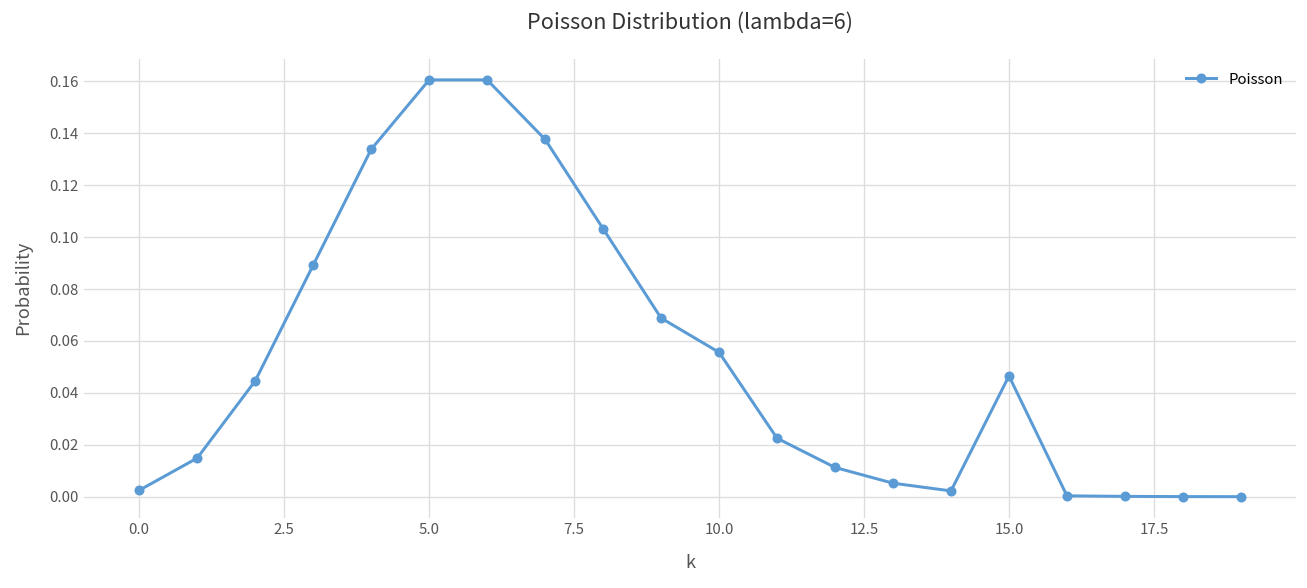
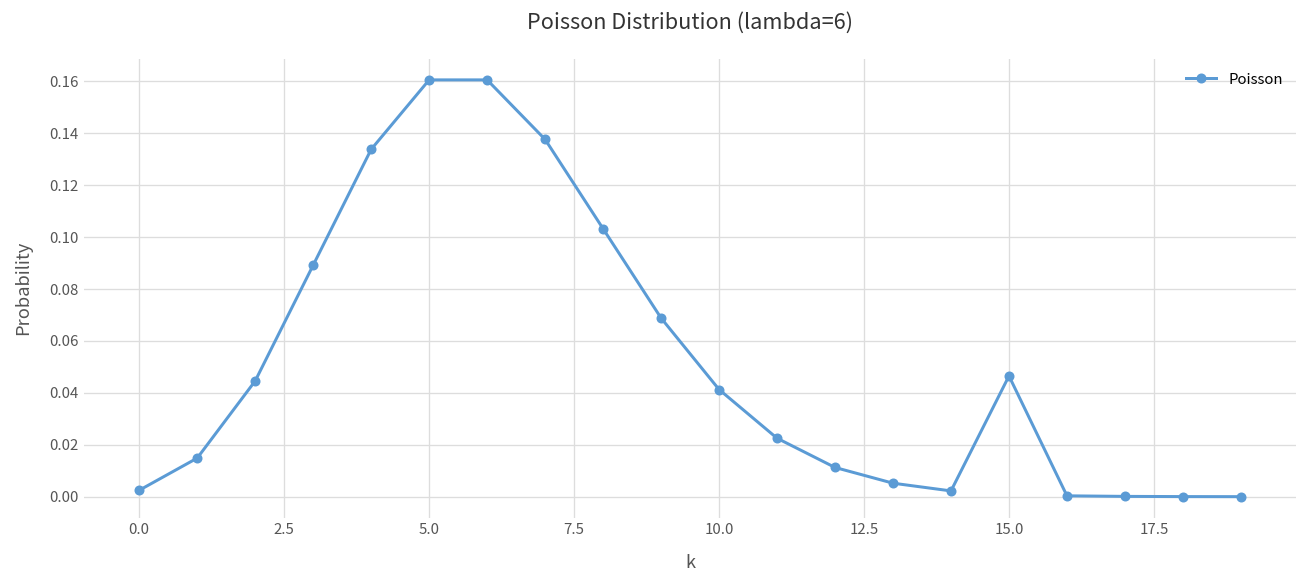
  {
    "0.0": 0.002,
    "5.0": 0.161,
-   "10.0": 0.056,
+   "10.0": 0.041,
    "15.0": 0.047
  }
